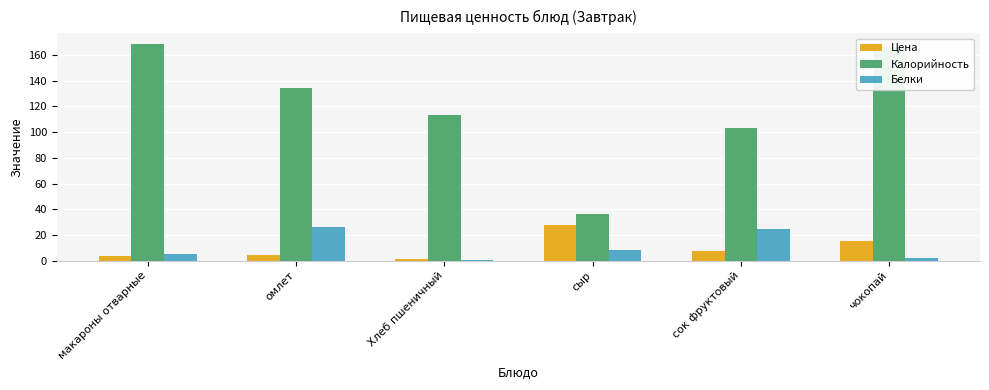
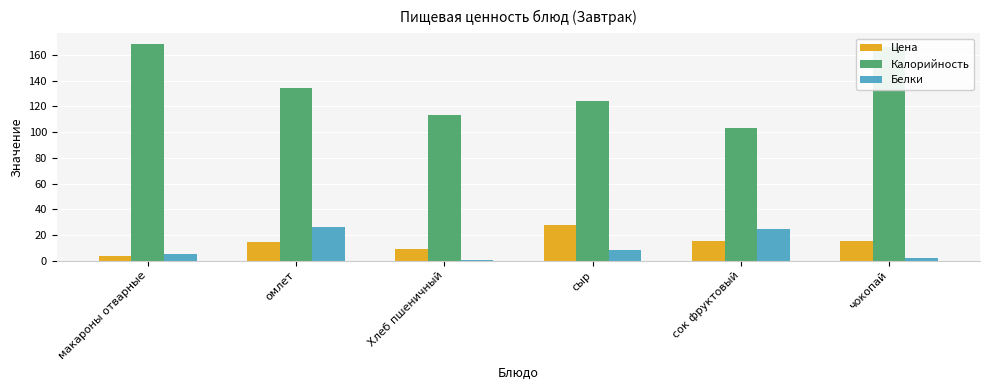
  {
    "Цена": {
      "макароны отварные": 4,
-     "омлет": 5,
-     "Хлеб пшеничный": 2,
+     "омлет": 14,
+     "Хлеб пшеничный": 9,
      "сыр": 28,
-     "сок фруктовый": 7,
+     "сок фруктовый": 15,
      "чокопай": 16
    },
    "Калорийность": {
      "макароны отварные": 168,
      "омлет": 134,
      "Хлеб пшеничный": 113,
-     "сыр": 36,
+     "сыр": 124,
      "сок фруктовый": 103
    },
    "Белки": {
      "макароны отварные": 6,
      "омлет": 26,
      "сыр": 9,
      "сок фруктовый": 25,
      "чокопай": 2
    }
  }
